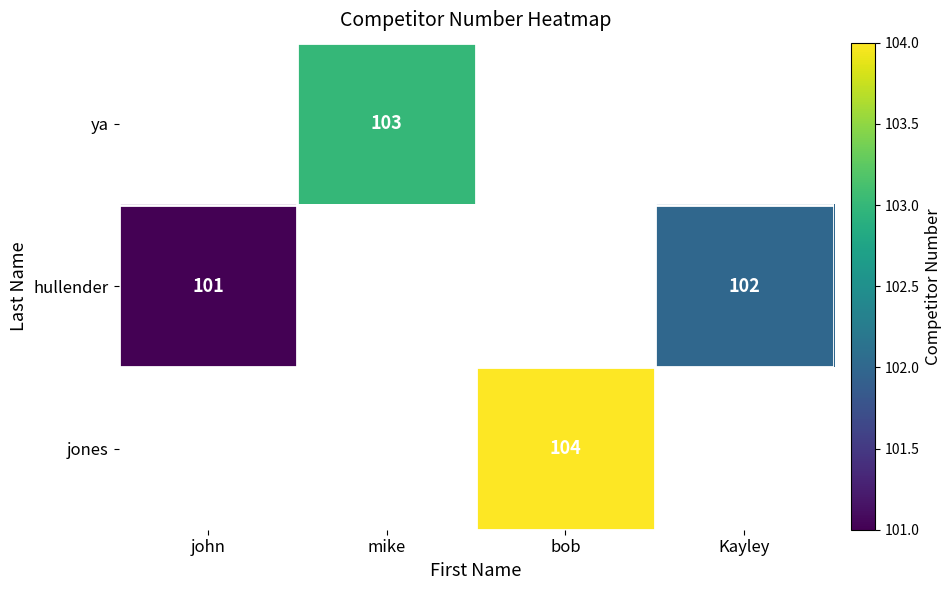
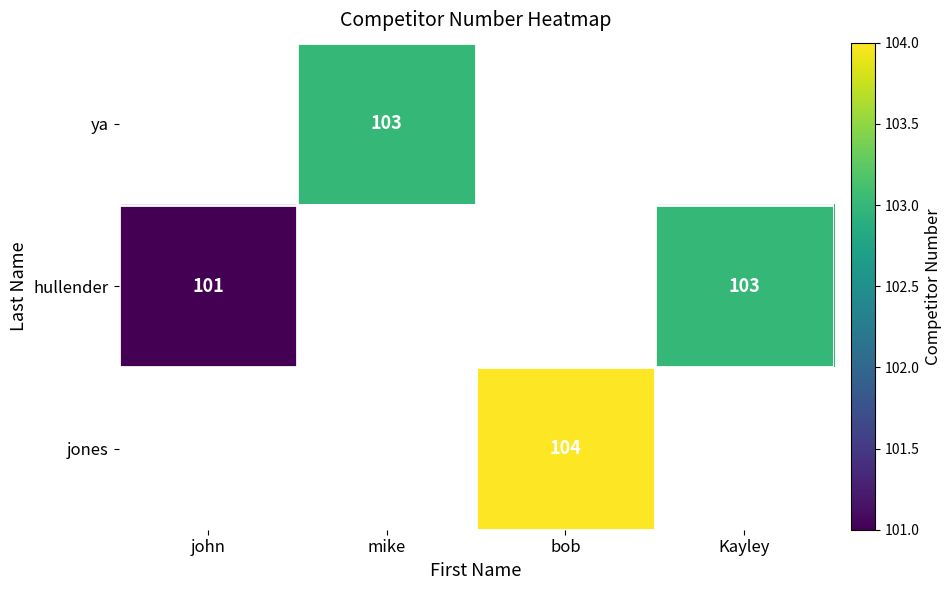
  {
    "ya": {
      "mike": 103
    },
    "hullender": {
      "john": 101,
-     "Kayley": 102
+     "Kayley": 103
    },
    "jones": {
      "bob": 104
    }
  }
